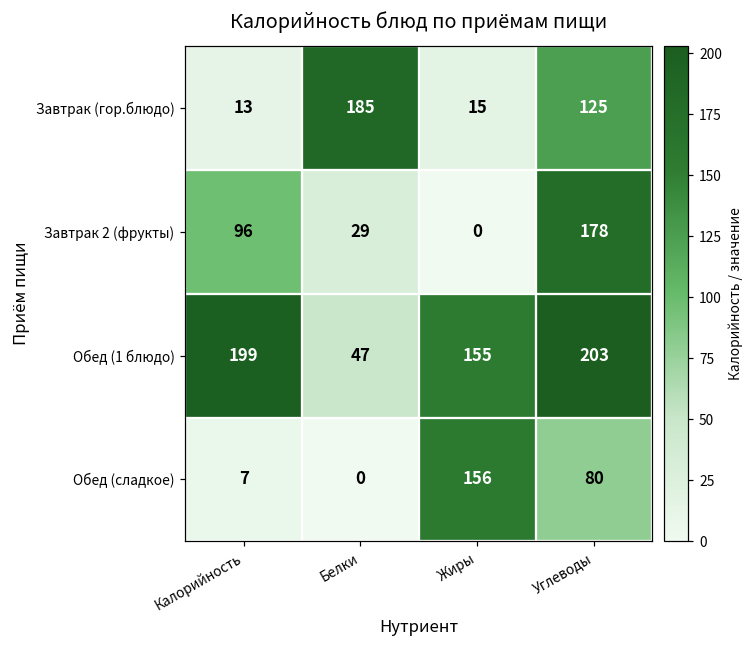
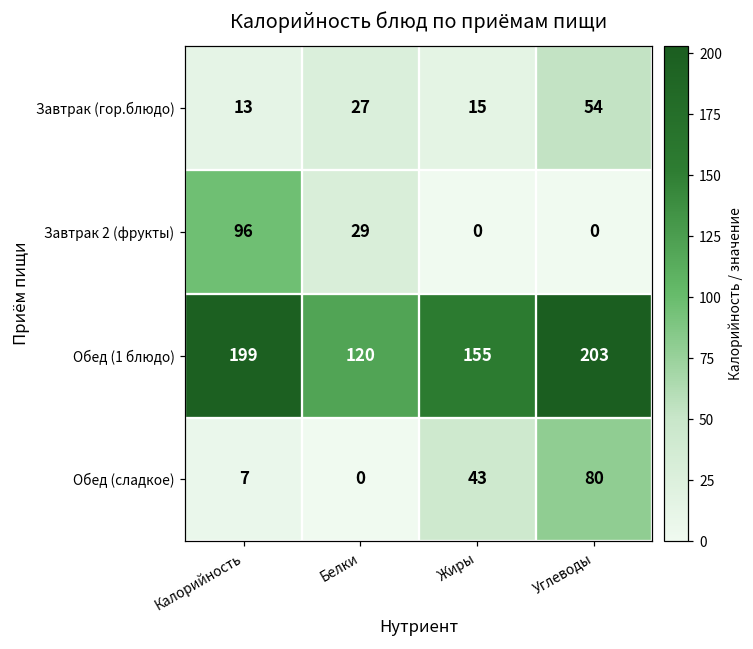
  {
    "Завтрак (гор.блюдо)": {
      "Калорийность": 13,
-     "Белки": 185,
+     "Белки": 27,
      "Жиры": 15,
-     "Углеводы": 125
+     "Углеводы": 54
    },
    "Завтрак 2 (фрукты)": {
      "Калорийность": 96,
      "Белки": 29,
      "Жиры": 0,
-     "Углеводы": 178
+     "Углеводы": 0
    },
    "Обед (1 блюдо)": {
      "Калорийность": 199,
-     "Белки": 47,
+     "Белки": 120,
      "Жиры": 155,
      "Углеводы": 203
    },
    "Обед (сладкое)": {
      "Калорийность": 7,
      "Белки": 0,
-     "Жиры": 156,
+     "Жиры": 43,
      "Углеводы": 80
    }
  }
